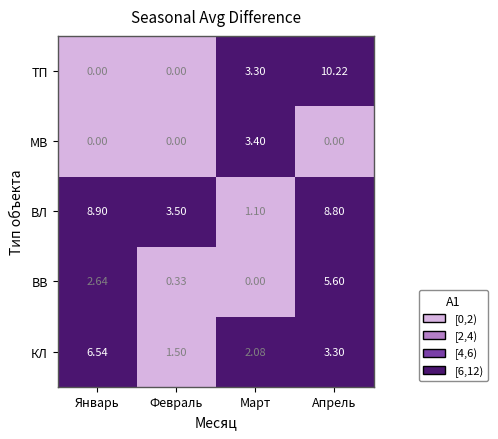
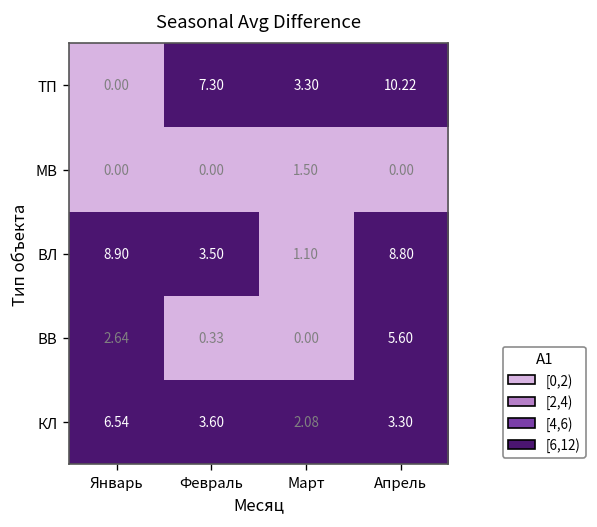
  {
    "ТП": {
      "Январь": 0.00,
-     "Февраль": 0.00,
+     "Февраль": 7.30,
      "Март": 3.30,
      "Апрель": 10.22
    },
    "МВ": {
      "Январь": 0.00,
      "Февраль": 0.00,
-     "Март": 3.40,
+     "Март": 1.50,
      "Апрель": 0.00
    },
    "ВЛ": {
      "Январь": 8.90,
      "Февраль": 3.50,
      "Март": 1.10,
      "Апрель": 8.80
    },
    "ВВ": {
      "Январь": 2.64,
      "Февраль": 0.33,
      "Март": 0.00,
      "Апрель": 5.60
    },
    "КЛ": {
      "Январь": 6.54,
-     "Февраль": 1.50,
+     "Февраль": 3.60,
      "Март": 2.08,
      "Апрель": 3.30
    }
  }
